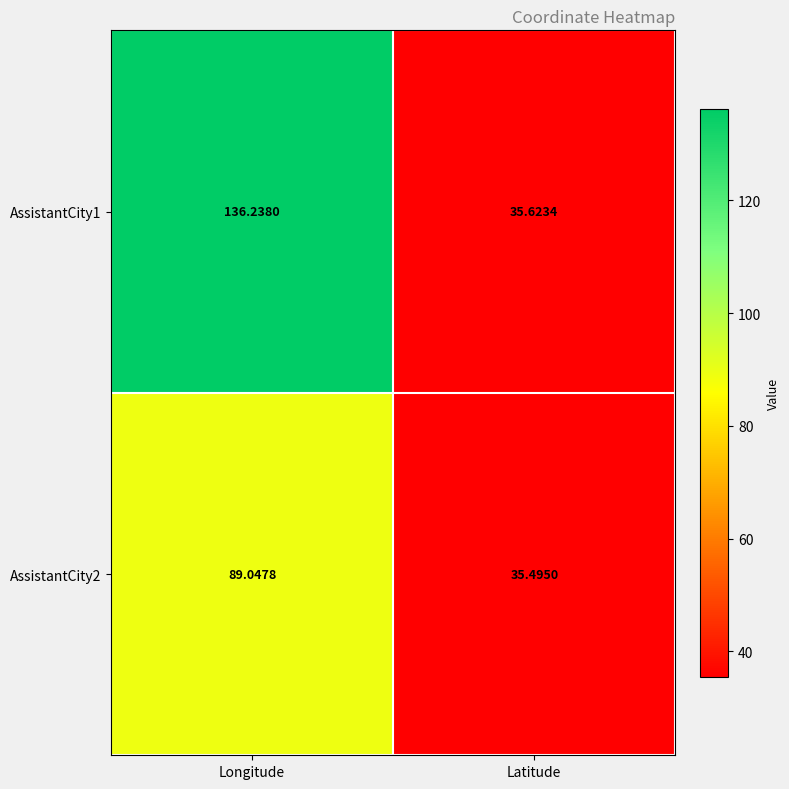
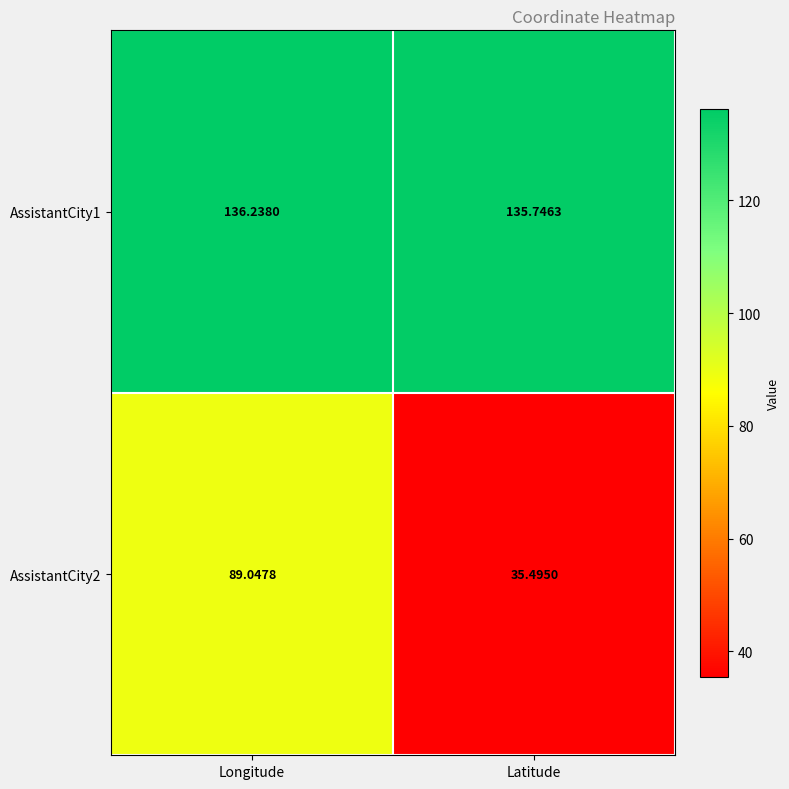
  {
    "AssistantCity1": {
      "Longitude": 136.2380,
-     "Latitude": 35.6234
+     "Latitude": 135.7463
    },
    "AssistantCity2": {
      "Longitude": 89.0478,
      "Latitude": 35.4950
    }
  }
